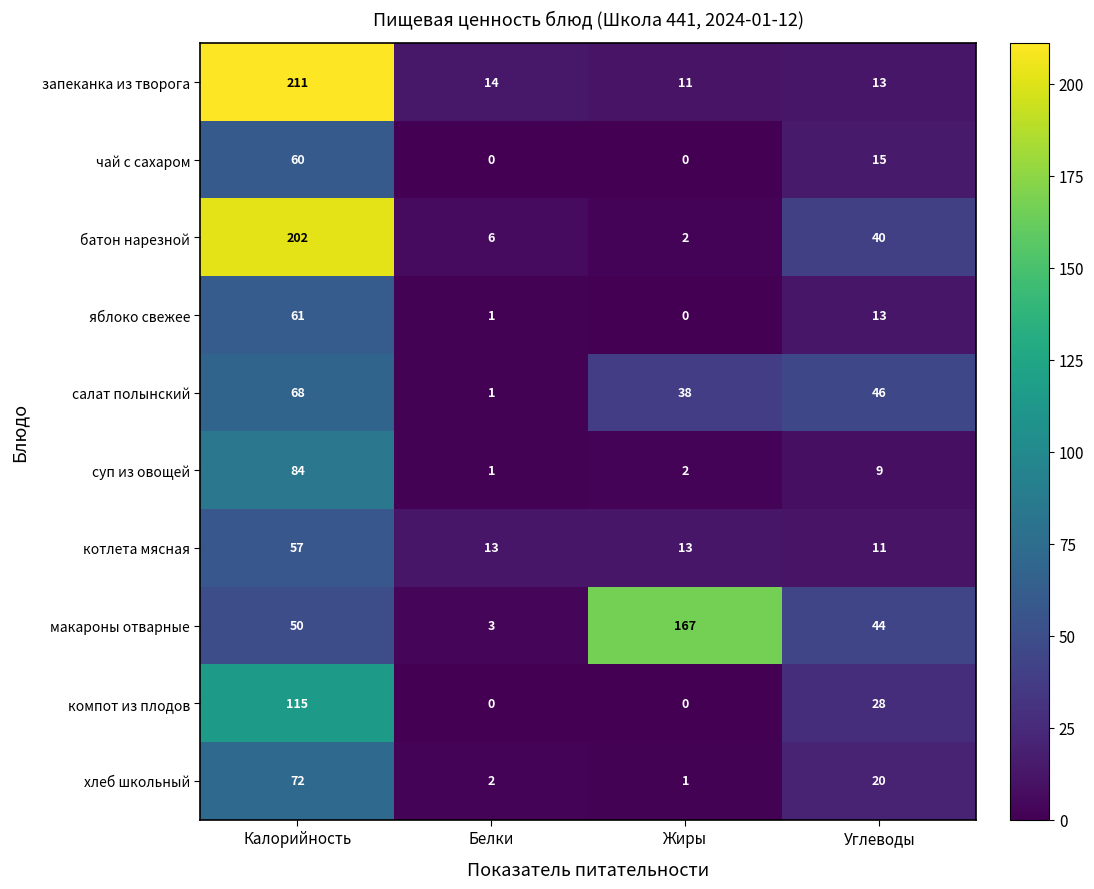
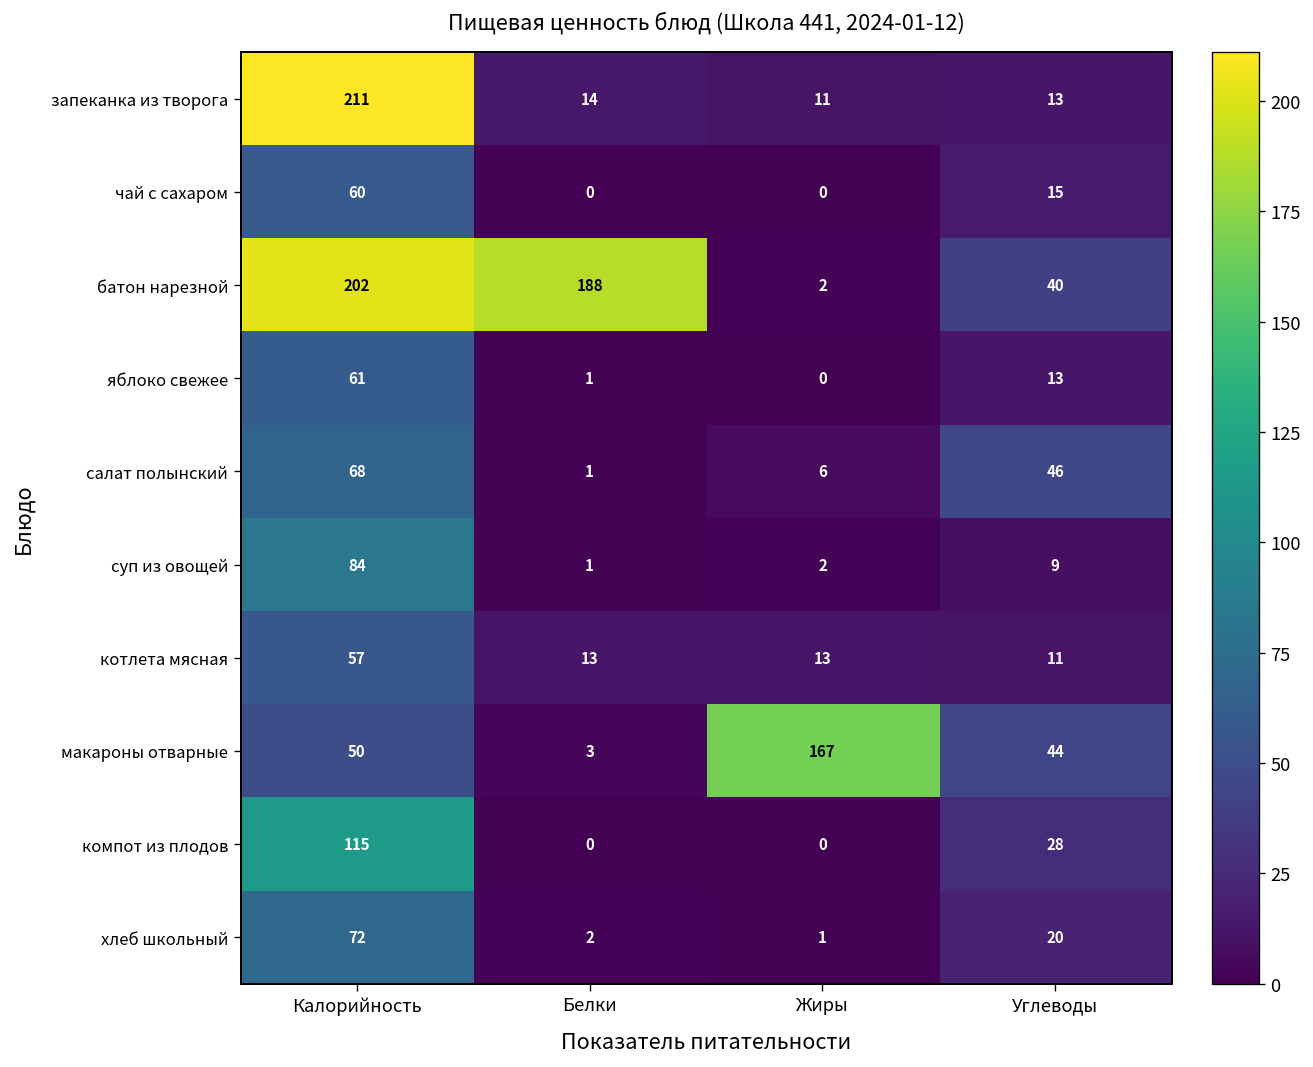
  {
    "запеканка из творога": {
      "Калорийность": 211,
      "Белки": 14,
      "Жиры": 11,
      "Углеводы": 13
    },
    "чай с сахаром": {
      "Калорийность": 60,
      "Белки": 0,
      "Жиры": 0,
      "Углеводы": 15
    },
    "батон нарезной": {
      "Калорийность": 202,
-     "Белки": 6,
+     "Белки": 188,
      "Жиры": 2,
      "Углеводы": 40
    },
    "яблоко свежее": {
      "Калорийность": 61,
      "Белки": 1,
      "Жиры": 0,
      "Углеводы": 13
    },
    "салат полынский": {
      "Калорийность": 68,
      "Белки": 1,
-     "Жиры": 38,
+     "Жиры": 6,
      "Углеводы": 46
    },
    "суп из овощей": {
      "Калорийность": 84,
      "Белки": 1,
      "Жиры": 2,
      "Углеводы": 9
    },
    "котлета мясная": {
      "Калорийность": 57,
      "Белки": 13,
      "Жиры": 13,
      "Углеводы": 11
    },
    "макароны отварные": {
      "Калорийность": 50,
      "Белки": 3,
      "Жиры": 167,
      "Углеводы": 44
    },
    "компот из плодов": {
      "Калорийность": 115,
      "Белки": 0,
      "Жиры": 0,
      "Углеводы": 28
    },
    "хлеб школьный": {
      "Калорийность": 72,
      "Белки": 2,
      "Жиры": 1,
      "Углеводы": 20
    }
  }
